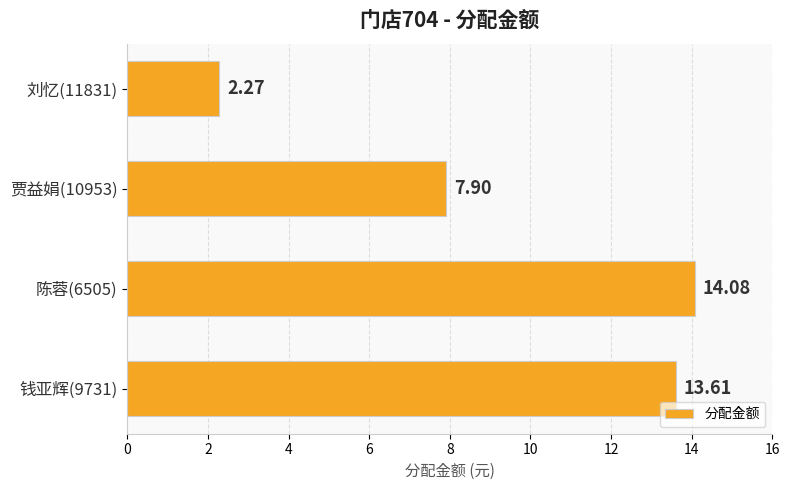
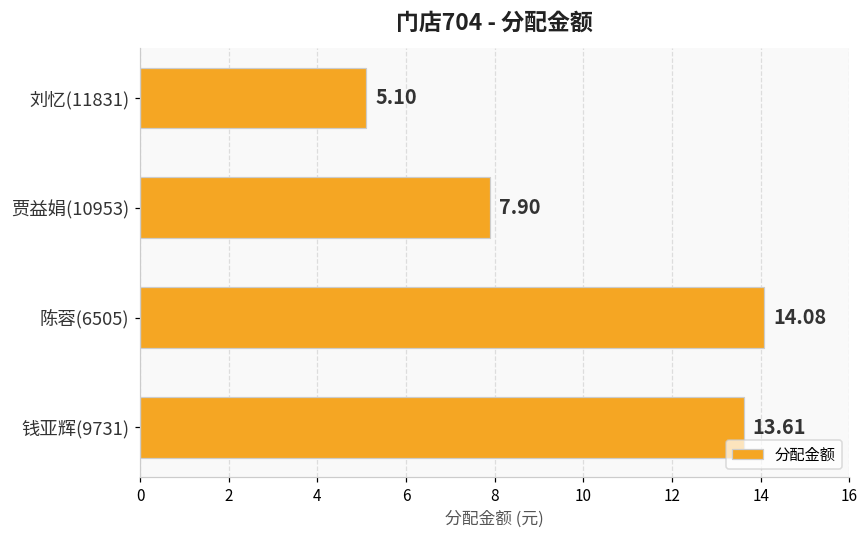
  {
-   "刘忆(11831)": 2.27,
+   "刘忆(11831)": 5.10,
    "贾益娟(10953)": 7.90,
    "陈蓉(6505)": 14.08,
    "钱亚辉(9731)": 13.61
  }
